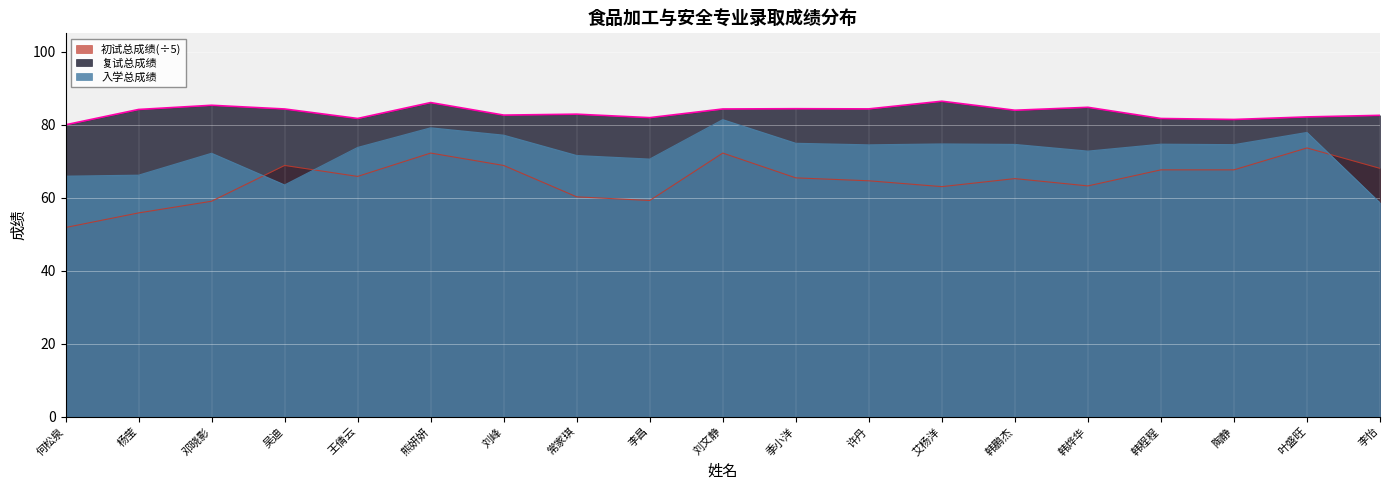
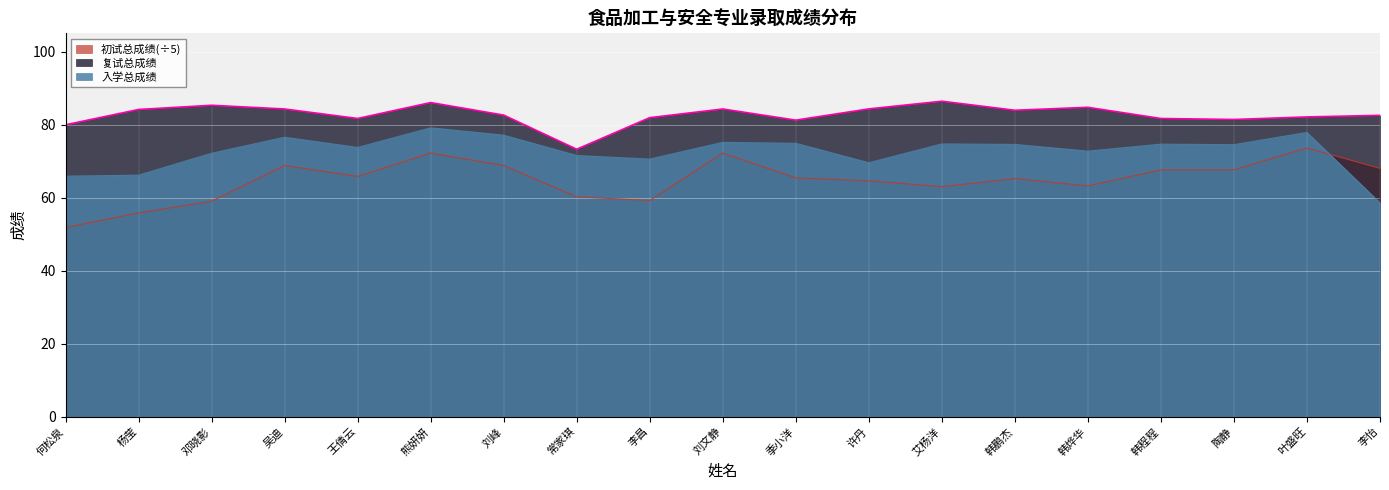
  {
    "初试总成绩(÷5)": {
      "何松泉": 52,
      "杨莹": 56,
      "邓晓影": 59,
      "吴迪": 69,
      "王倩云": 66,
      "熊妍妍": 72,
      "刘峰": 69,
      "常家琪": 60,
      "李昌": 59,
      "刘文静": 72,
      "季小洋": 65,
      "许丹": 65,
      "艾杨洋": 63,
      "韩鹏杰": 65,
      "韩烨华": 63,
      "韩程程": 68,
      "陶静": 68,
      "叶盛旺": 74,
      "李怡": 68
    },
    "复试总成绩": {
      "何松泉": 80,
      "杨莹": 84,
      "邓晓影": 85,
      "吴迪": 84,
      "王倩云": 82,
      "熊妍妍": 86,
      "刘峰": 83,
-     "常家琪": 83,
+     "常家琪": 73,
      "李昌": 82,
      "刘文静": 84,
-     "季小洋": 84,
+     "季小洋": 81,
      "许丹": 84,
      "艾杨洋": 86,
      "韩鹏杰": 84,
      "韩烨华": 85,
      "韩程程": 82,
      "陶静": 81,
      "叶盛旺": 82,
      "李怡": 83
    },
    "入学总成绩": {
      "何松泉": 66,
      "杨莹": 66,
      "邓晓影": 72,
-     "吴迪": 63,
+     "吴迪": 77,
      "王倩云": 74,
      "熊妍妍": 79,
      "刘峰": 77,
      "常家琪": 72,
      "李昌": 71,
-     "刘文静": 81,
+     "刘文静": 75,
      "季小洋": 75,
-     "许丹": 74,
+     "许丹": 70,
      "艾杨洋": 75,
      "韩鹏杰": 75,
      "韩烨华": 73,
      "韩程程": 75,
      "陶静": 75,
      "叶盛旺": 78,
      "李怡": 59
    }
  }
